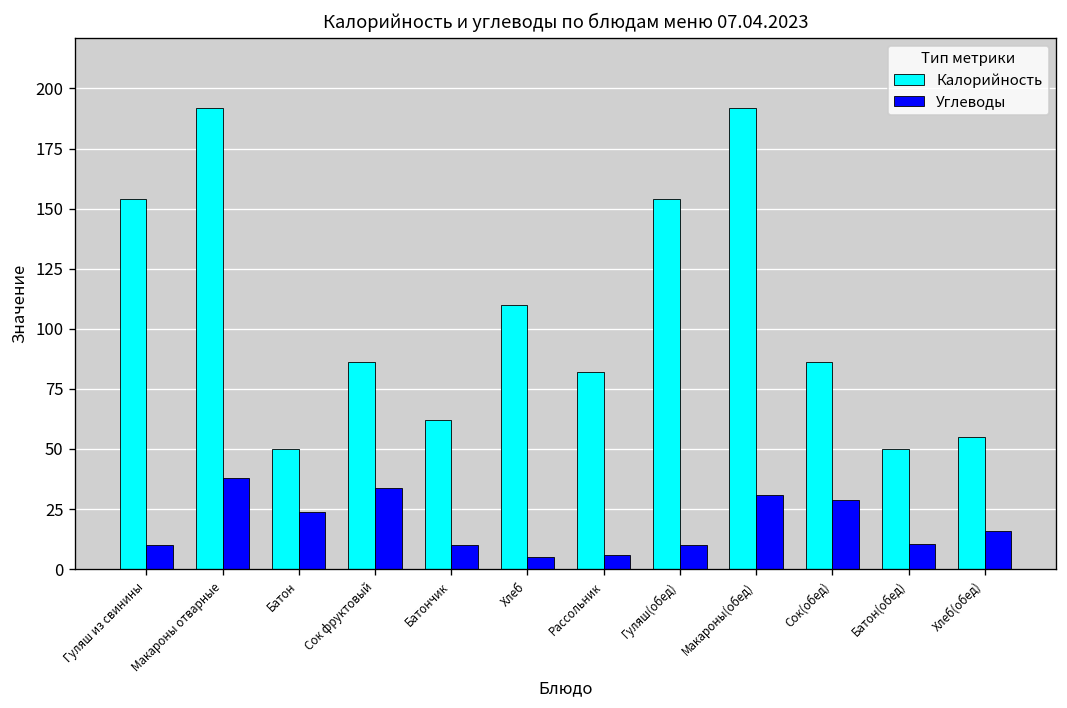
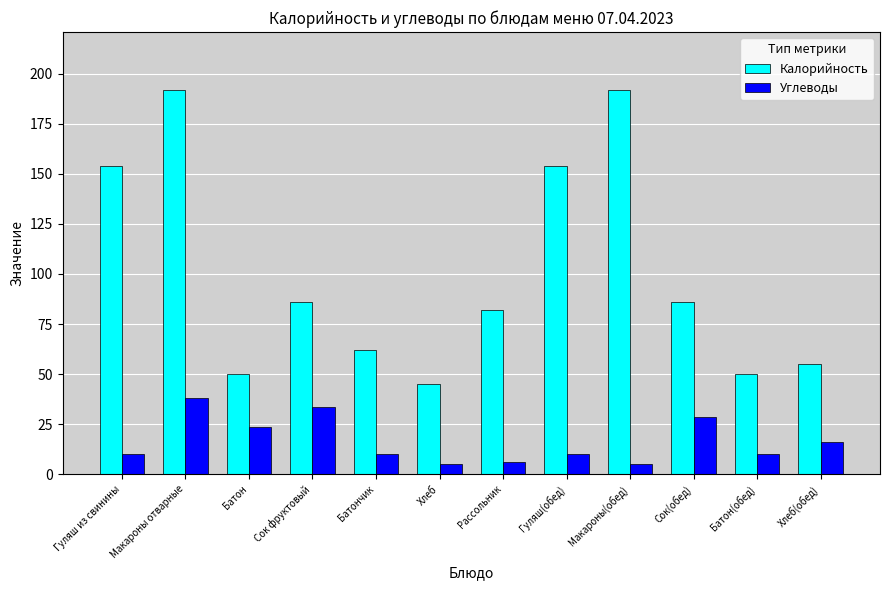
  {
    "Калорийность": {
      "Гуляш из свинины": 154,
      "Макароны отварные": 192,
      "Батон": 50,
      "Сок фруктовый": 86,
      "Батончик": 62,
-     "Хлеб": 110,
+     "Хлеб": 45,
      "Рассольник": 82,
      "Гуляш(обед)": 154,
      "Макароны(обед)": 192,
      "Сок(обед)": 86,
      "Батон(обед)": 50,
      "Хлеб(обед)": 55
    },
    "Углеводы": {
      "Гуляш из свинины": 10,
      "Макароны отварные": 38,
      "Батон": 24,
      "Сок фруктовый": 34,
      "Батончик": 10,
      "Хлеб": 5,
      "Рассольник": 6,
      "Гуляш(обед)": 10,
-     "Макароны(обед)": 31,
+     "Макароны(обед)": 5,
      "Сок(обед)": 29,
      "Батон(обед)": 10,
      "Хлеб(обед)": 16
    }
  }
